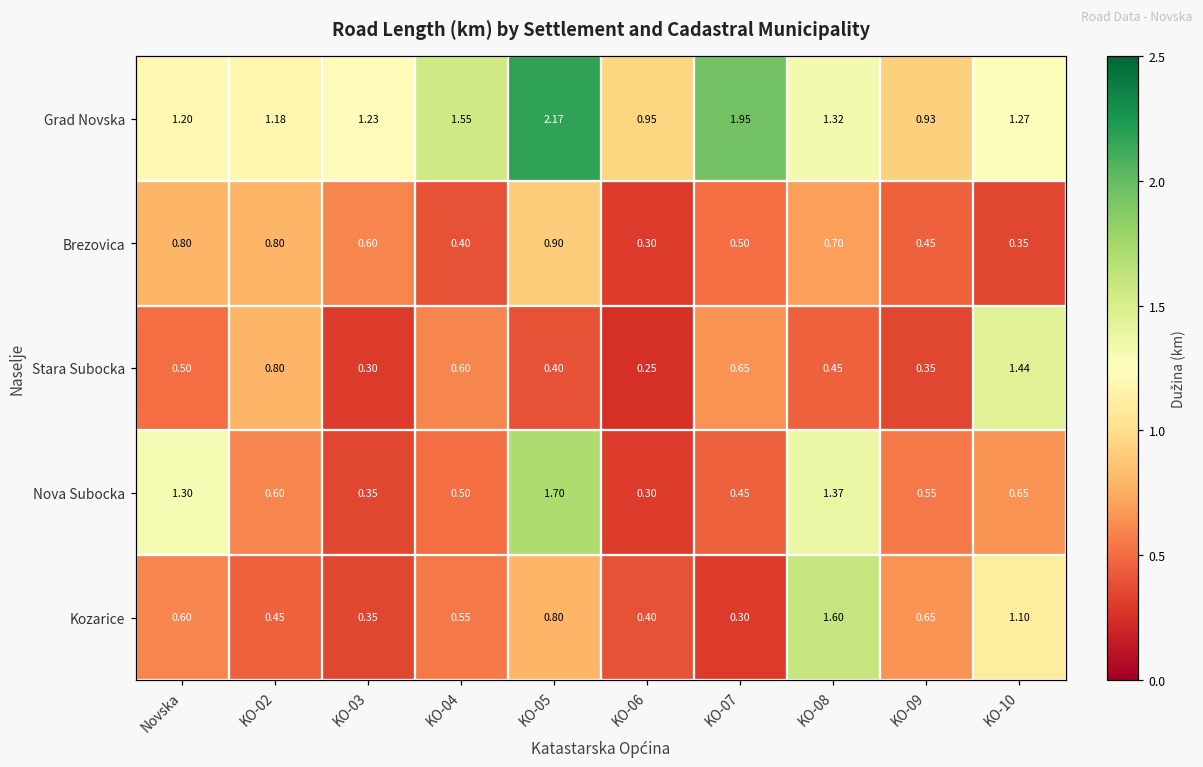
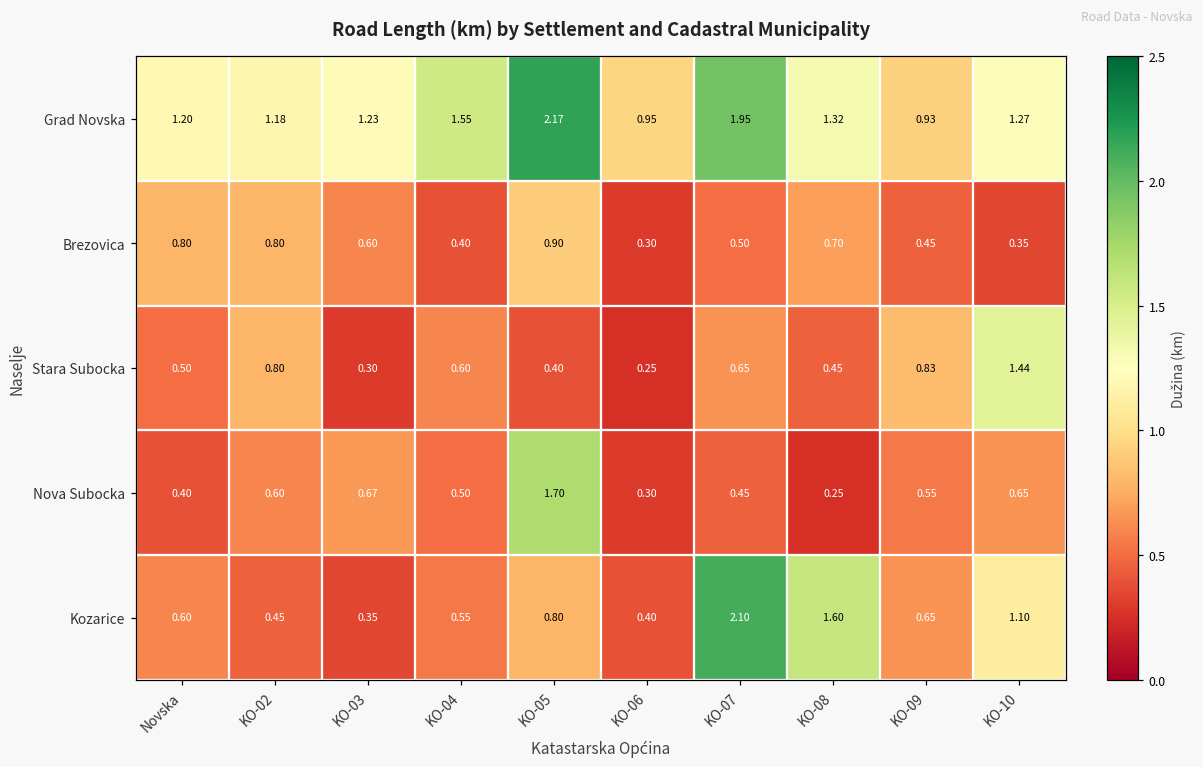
  {
    "Grad Novska": {
      "Novska": 1.20,
      "KO-02": 1.18,
      "KO-03": 1.23,
      "KO-04": 1.55,
      "KO-05": 2.17,
      "KO-06": 0.95,
      "KO-07": 1.95,
      "KO-08": 1.32,
      "KO-09": 0.93,
      "KO-10": 1.27
    },
    "Brezovica": {
      "Novska": 0.80,
      "KO-02": 0.80,
      "KO-03": 0.60,
      "KO-04": 0.40,
      "KO-05": 0.90,
      "KO-06": 0.30,
      "KO-07": 0.50,
      "KO-08": 0.70,
      "KO-09": 0.45,
      "KO-10": 0.35
    },
    "Stara Subocka": {
      "Novska": 0.50,
      "KO-02": 0.80,
      "KO-03": 0.30,
      "KO-04": 0.60,
      "KO-05": 0.40,
      "KO-06": 0.25,
      "KO-07": 0.65,
      "KO-08": 0.45,
-     "KO-09": 0.35,
+     "KO-09": 0.83,
      "KO-10": 1.44
    },
    "Nova Subocka": {
-     "Novska": 1.30,
+     "Novska": 0.40,
      "KO-02": 0.60,
-     "KO-03": 0.35,
+     "KO-03": 0.67,
      "KO-04": 0.50,
      "KO-05": 1.70,
      "KO-06": 0.30,
      "KO-07": 0.45,
-     "KO-08": 1.37,
+     "KO-08": 0.25,
      "KO-09": 0.55,
      "KO-10": 0.65
    },
    "Kozarice": {
      "Novska": 0.60,
      "KO-02": 0.45,
      "KO-03": 0.35,
      "KO-04": 0.55,
      "KO-05": 0.80,
      "KO-06": 0.40,
-     "KO-07": 0.30,
+     "KO-07": 2.10,
      "KO-08": 1.60,
      "KO-09": 0.65,
      "KO-10": 1.10
    }
  }
